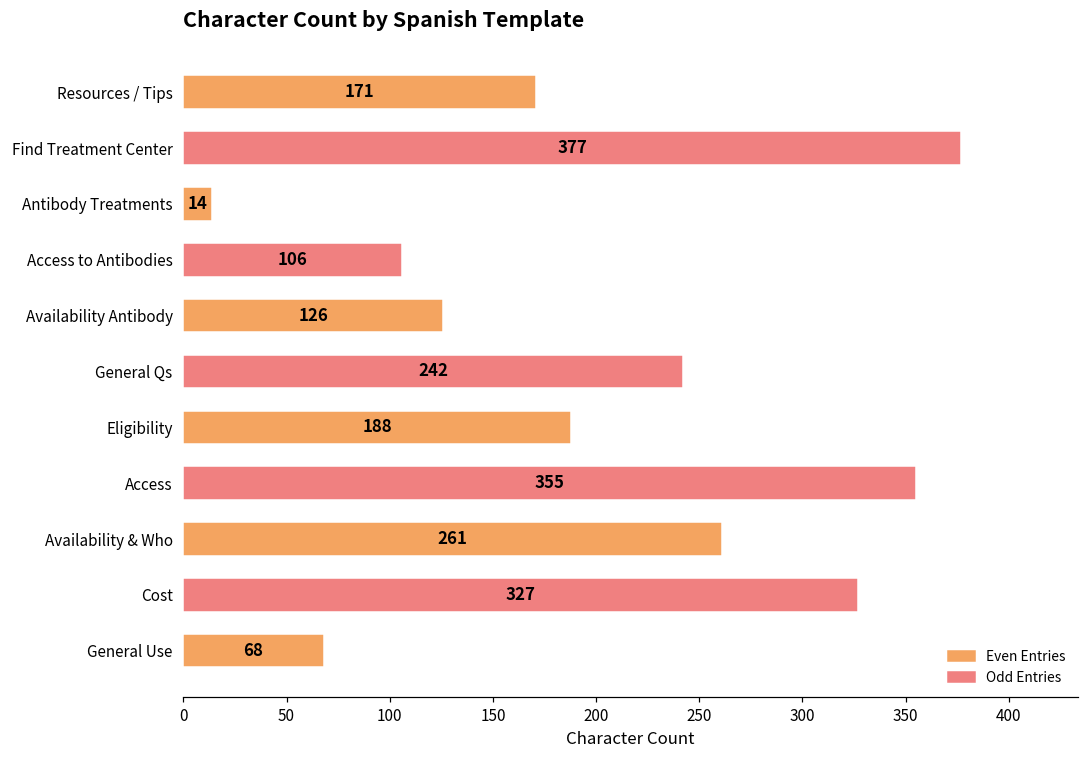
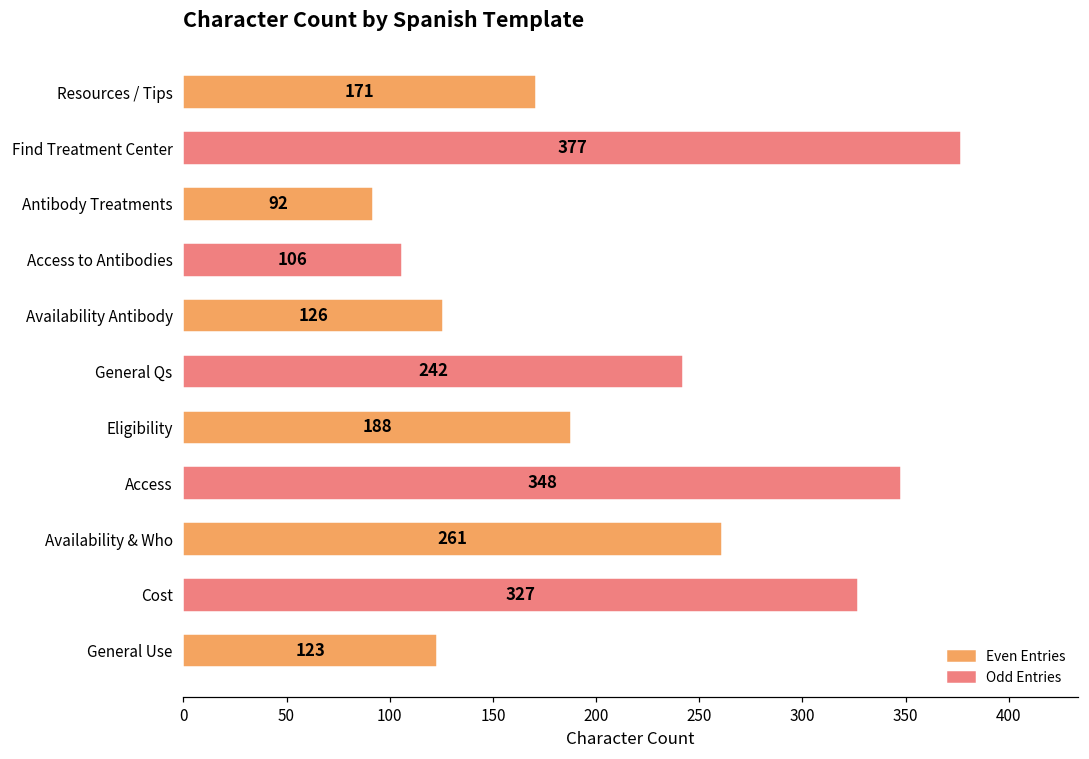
  {
    "Resources / Tips": 171,
    "Find Treatment Center": 377,
-   "Antibody Treatments": 14,
+   "Antibody Treatments": 92,
    "Access to Antibodies": 106,
    "Availability Antibody": 126,
    "General Qs": 242,
    "Eligibility": 188,
-   "Access": 355,
+   "Access": 348,
    "Availability & Who": 261,
    "Cost": 327,
-   "General Use": 68
+   "General Use": 123
  }
